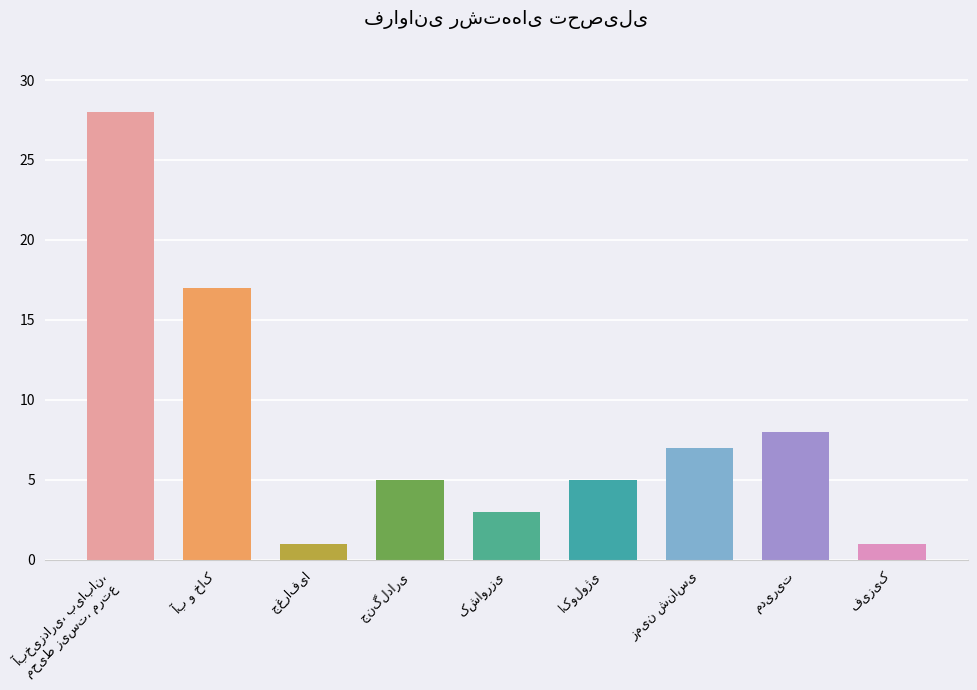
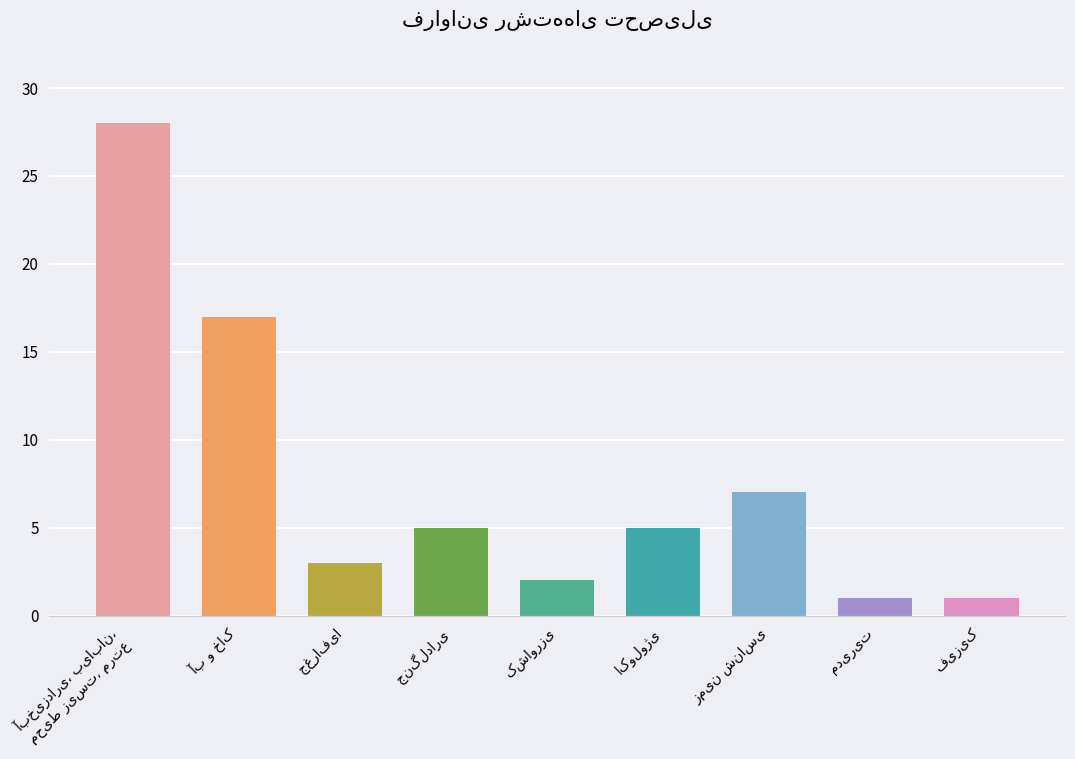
  {
    "آبخیزداری، بیابان، محیط زیست، مرتع": 28,
    "آب و خاک": 17,
-   "جغرافیا": 1,
+   "جغرافیا": 3,
    "جنگلداری": 5,
-   "کشاورزی": 3,
+   "کشاورزی": 2,
    "اکولوژی": 5,
    "زمین شناسی": 7,
-   "مدیریت": 8,
+   "مدیریت": 1,
    "فیزیک": 1
  }
